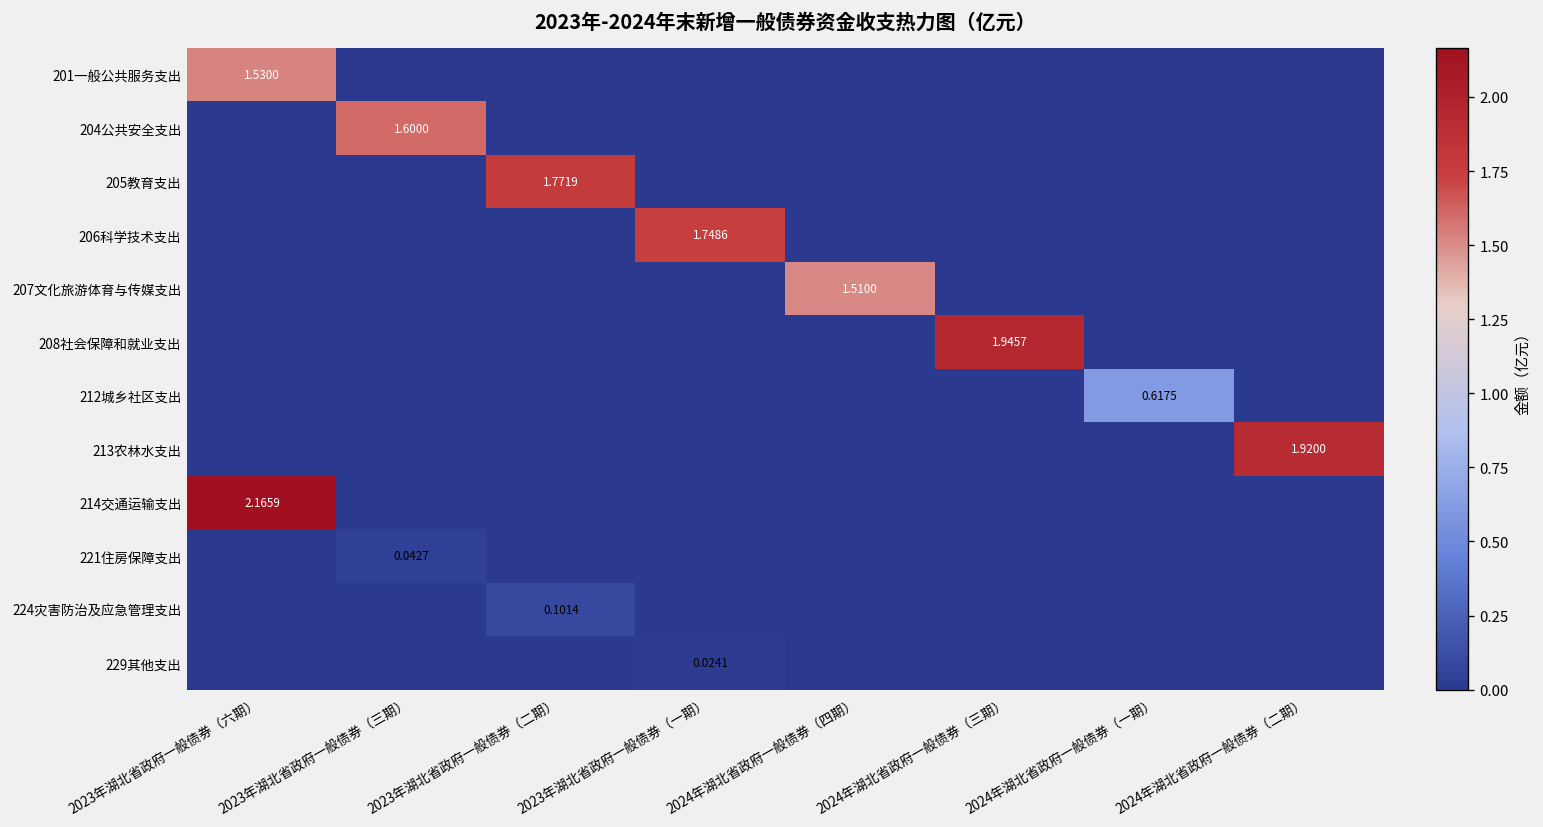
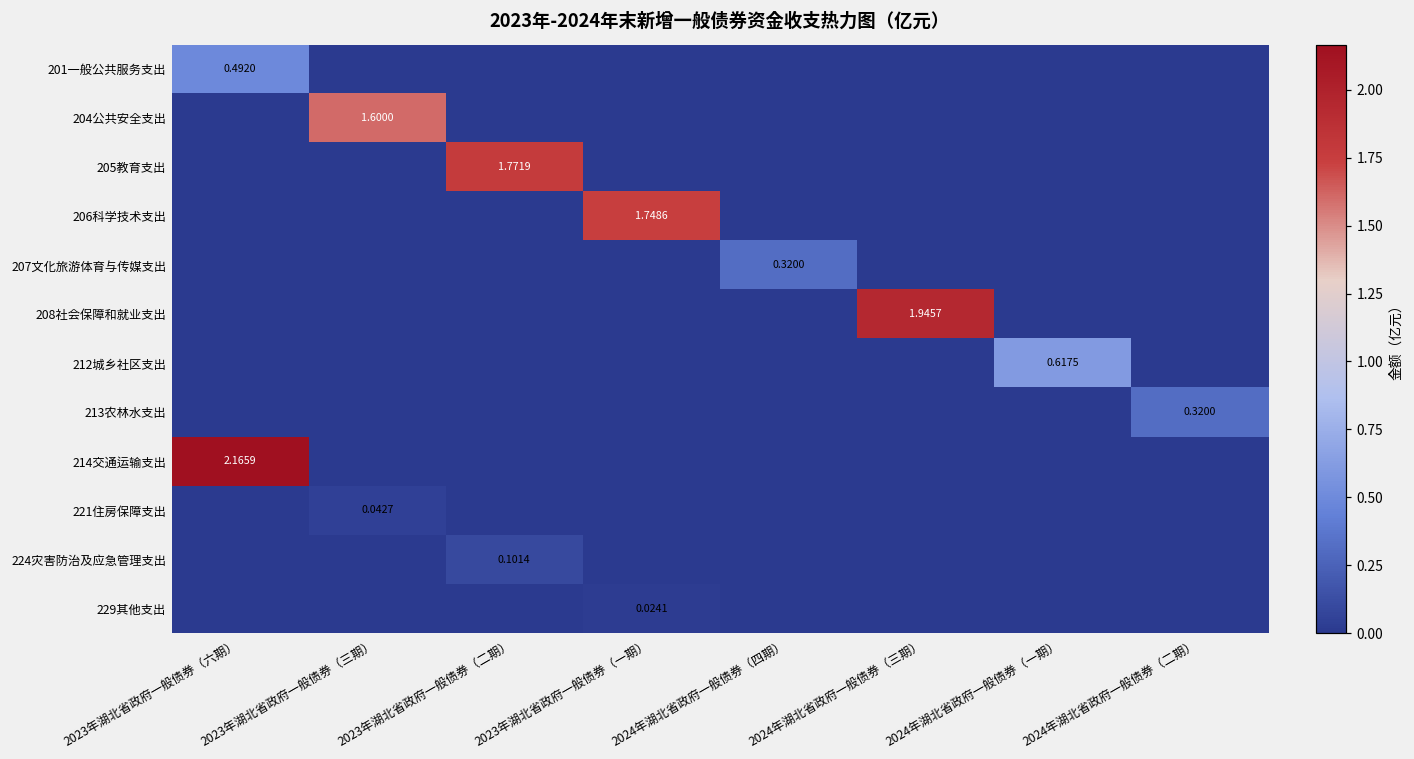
  {
    "201一般公共服务支出": {
-     "2023年湖北省政府一般债券（六期）": 1.5300
+     "2023年湖北省政府一般债券（六期）": 0.4920
    },
    "204公共安全支出": {
      "2023年湖北省政府一般债券（三期）": 1.6000
    },
    "205教育支出": {
      "2023年湖北省政府一般债券（二期）": 1.7719
    },
    "206科学技术支出": {
      "2023年湖北省政府一般债券（一期）": 1.7486
    },
    "207文化旅游体育与传媒支出": {
-     "2024年湖北省政府一般债券（四期）": 1.5100
+     "2024年湖北省政府一般债券（四期）": 0.3200
    },
    "208社会保障和就业支出": {
      "2024年湖北省政府一般债券（三期）": 1.9457
    },
    "212城乡社区支出": {
      "2024年湖北省政府一般债券（一期）": 0.6175
    },
    "213农林水支出": {
-     "2024年湖北省政府一般债券（二期）": 1.9200
+     "2024年湖北省政府一般债券（二期）": 0.3200
    },
    "214交通运输支出": {
      "2023年湖北省政府一般债券（六期）": 2.1659
    },
    "221住房保障支出": {
      "2023年湖北省政府一般债券（三期）": 0.0427
    },
    "224灾害防治及应急管理支出": {
      "2023年湖北省政府一般债券（二期）": 0.1014
    },
    "229其他支出": {
      "2023年湖北省政府一般债券（一期）": 0.0241
    }
  }
